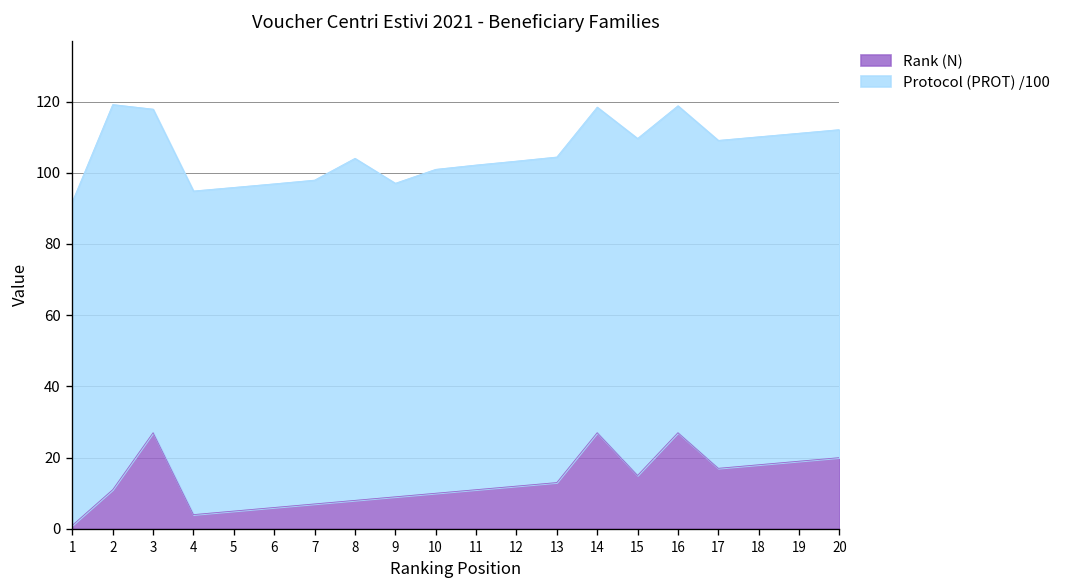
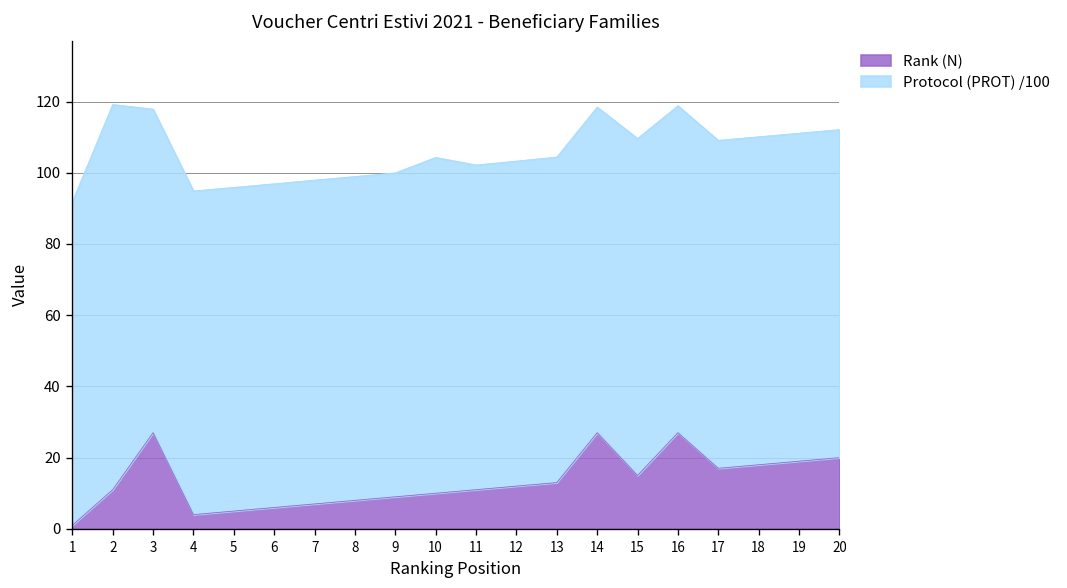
  {
    "Rank (N)": {
      "1": 1,
      "2": 11,
      "3": 27,
      "4": 4,
      "5": 5,
      "6": 6,
      "7": 7,
      "8": 8,
      "9": 9,
      "10": 10,
      "11": 11,
      "12": 12,
      "13": 13,
      "14": 27,
      "15": 15,
      "16": 27,
      "17": 17,
      "18": 18,
      "19": 19,
      "20": 20
    },
    "Protocol (PROT) /100": {
      "1": 91,
      "2": 108,
      "3": 91,
      "4": 91,
      "5": 91,
      "6": 91,
      "7": 91,
-     "8": 96,
-     "9": 88,
-     "10": 91,
+     "8": 91,
+     "9": 91,
+     "10": 94,
      "11": 91,
      "12": 91,
      "13": 91,
      "14": 91,
      "15": 95,
      "16": 92,
      "17": 92,
      "18": 92,
      "19": 92,
      "20": 92
    }
  }
